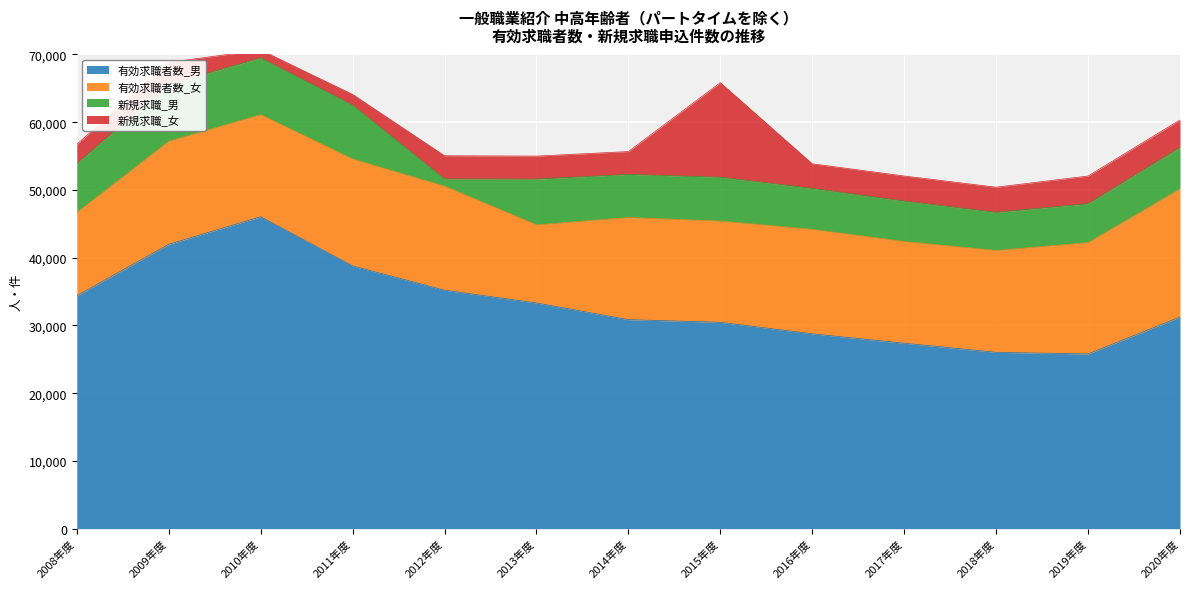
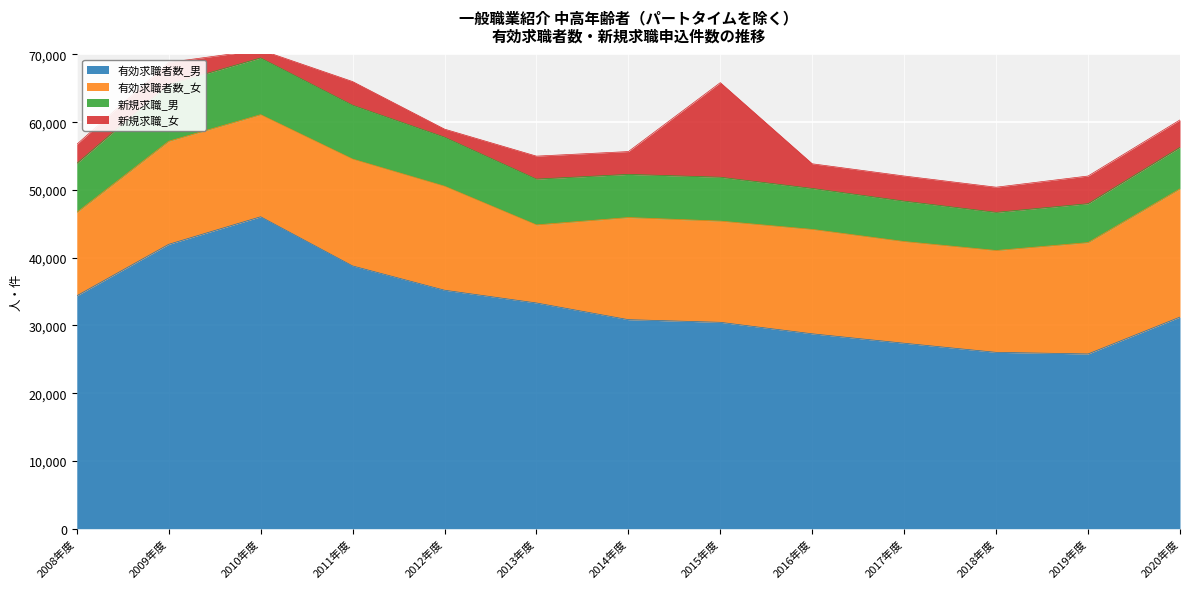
  {
    "有効求職者数_男": {
      "2008年度": "34,000",
      "2009年度": "42,000",
      "2010年度": "46,000",
      "2011年度": "39,000",
      "2012年度": "35,000",
      "2013年度": "33,000",
      "2014年度": "31,000",
      "2015年度": "30,000",
      "2016年度": "29,000",
      "2017年度": "27,000",
      "2018年度": "26,000",
      "2019年度": "26,000",
      "2020年度": "31,000"
    },
    "有効求職者数_女": {
      "2008年度": "12,000",
      "2009年度": "15,000",
      "2010年度": "15,000",
      "2011年度": "16,000",
      "2012年度": "15,000",
      "2013年度": "12,000",
      "2014年度": "15,000",
      "2015年度": "15,000",
      "2016年度": "15,000",
      "2017年度": "15,000",
      "2018年度": "15,000",
      "2019年度": "16,000",
      "2020年度": "19,000"
    },
    "新規求職_男": {
      "2008年度": "7,000",
      "2010年度": "8,000",
      "2011年度": "8,000",
-     "2012年度": "1,000",
+     "2012年度": "7,000",
      "2013年度": "7,000",
      "2014年度": "6,000",
      "2015年度": "6,000",
      "2016年度": "6,000",
      "2017年度": "6,000",
      "2018年度": "6,000",
      "2019年度": "6,000",
      "2020年度": "6,000"
    },
    "新規求職_女": {
      "2008年度": "3,000",
-     "2011年度": "2,000",
-     "2012年度": "3,000",
+     "2011年度": "3,000",
+     "2012年度": "1,000",
      "2013年度": "3,000",
      "2014年度": "3,000",
      "2015年度": "14,000",
      "2016年度": "4,000",
      "2017年度": "4,000",
      "2018年度": "4,000",
      "2019年度": "4,000",
      "2020年度": "4,000"
    }
  }
